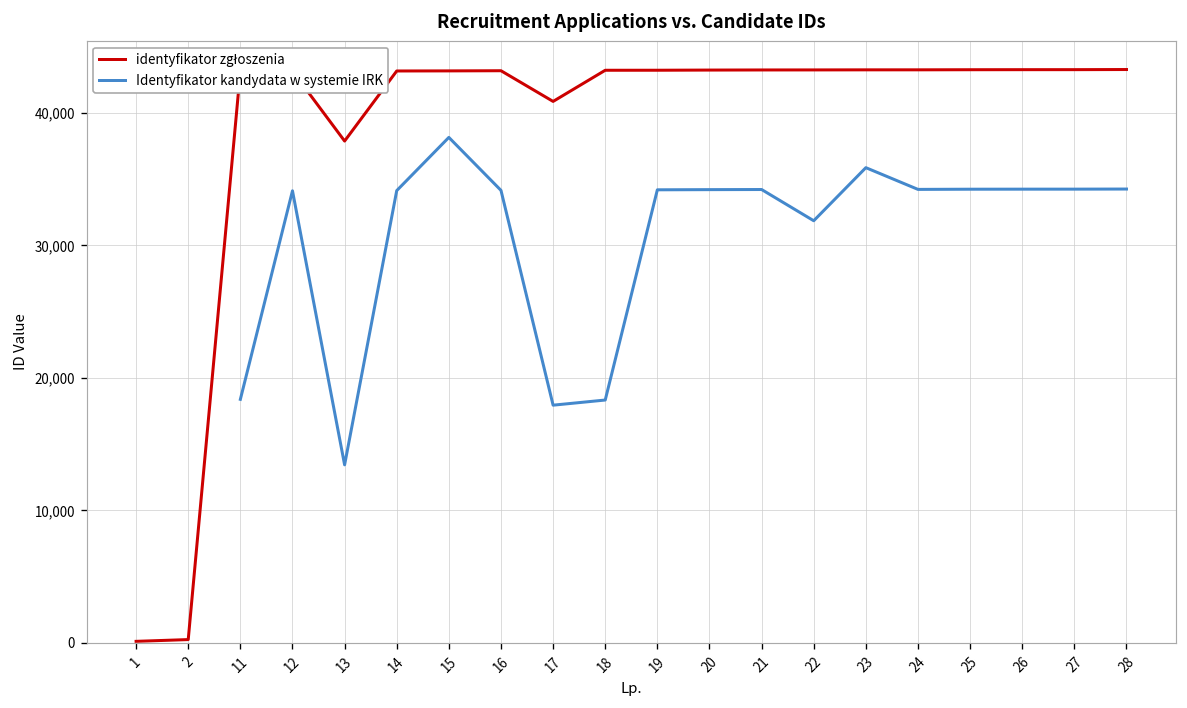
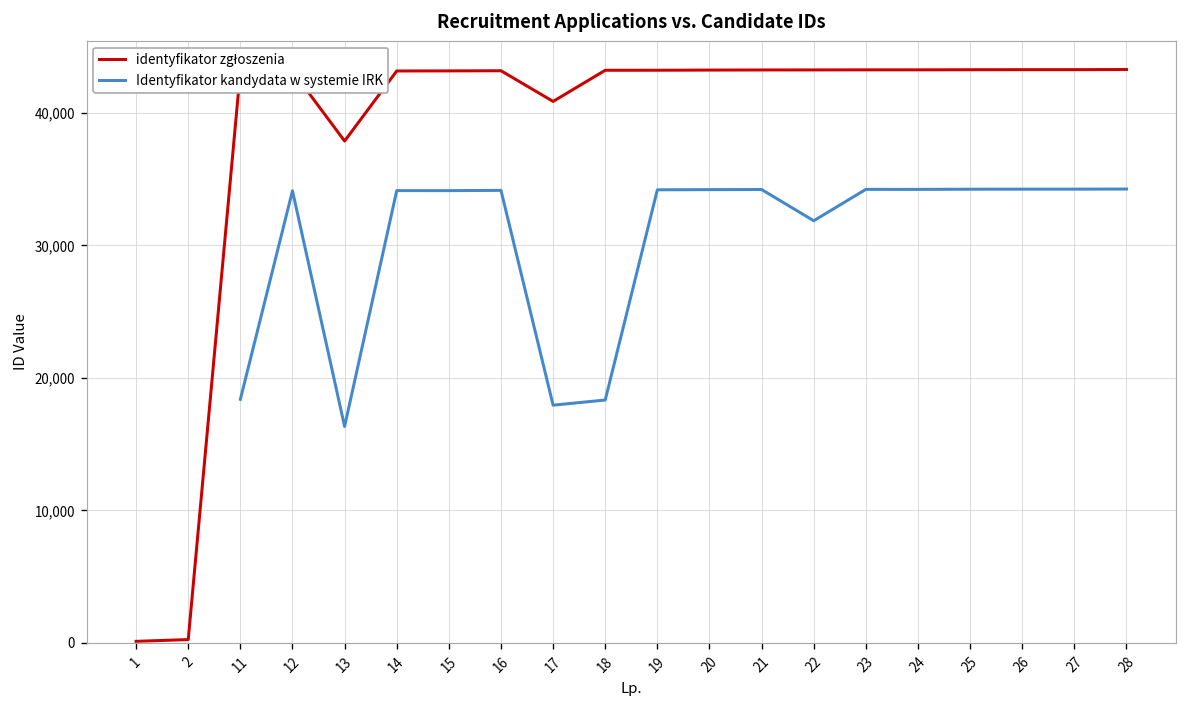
  {
    "identyfikator zgłoszenia": {
      "1": "100",
      "2": "300",
      "13": "37,900",
      "14": "43,200",
      "15": "43,200",
      "16": "43,200",
      "17": "40,900",
      "18": "43,200",
      "19": "43,200",
      "20": "43,200",
      "21": "43,200",
      "22": "43,200",
      "23": "43,200",
      "24": "43,200",
      "25": "43,200",
      "26": "43,200",
      "27": "43,300",
      "28": "43,300"
    },
    "Identyfikator kandydata w systemie IRK": {
      "11": "18,400",
      "12": "34,100",
-     "13": "13,400",
+     "13": "16,300",
      "14": "34,100",
-     "15": "38,100",
+     "15": "34,100",
      "16": "34,100",
      "17": "17,900",
      "18": "18,300",
      "19": "34,200",
      "20": "34,200",
      "21": "34,200",
      "22": "31,900",
-     "23": "35,900",
+     "23": "34,200",
      "24": "34,200",
      "25": "34,200",
      "26": "34,200",
      "27": "34,200",
      "28": "34,200"
    }
  }
